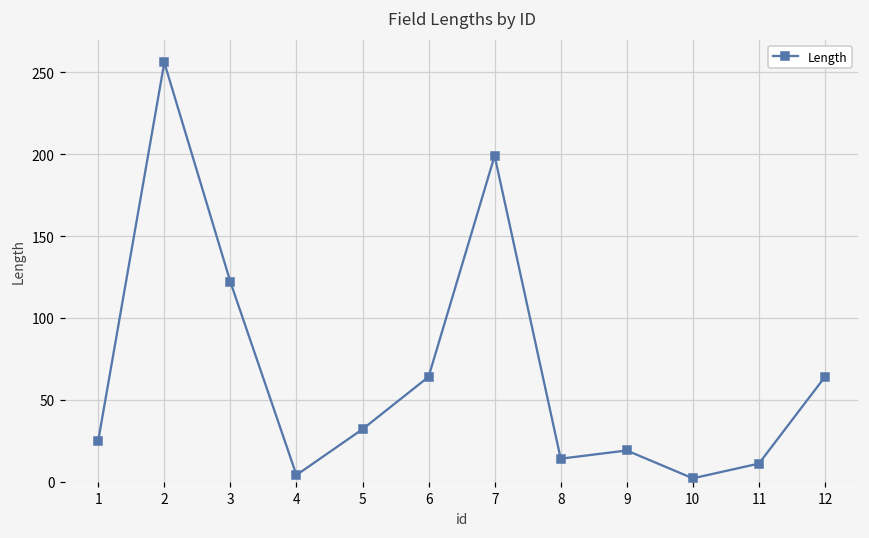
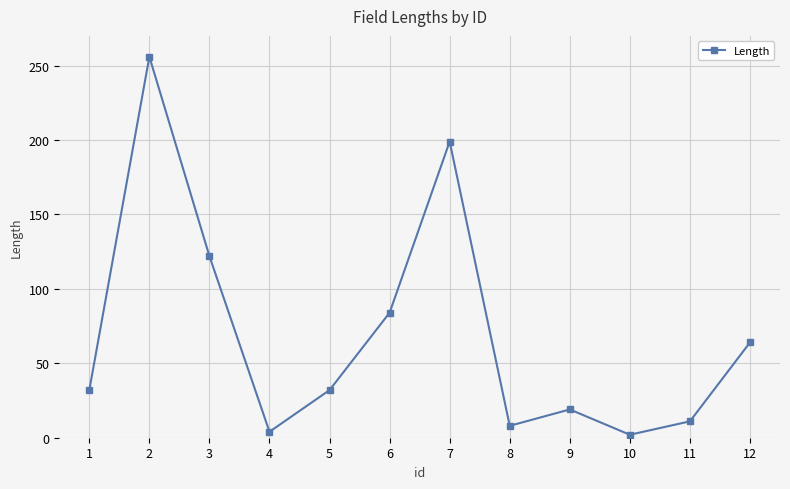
  {
-   "1": 25,
+   "1": 32,
    "2": 256,
    "3": 122,
    "4": 4,
    "5": 32,
-   "6": 64,
+   "6": 84,
    "7": 199,
-   "8": 14,
+   "8": 8,
    "9": 19,
    "10": 2,
    "11": 11,
    "12": 64
  }
